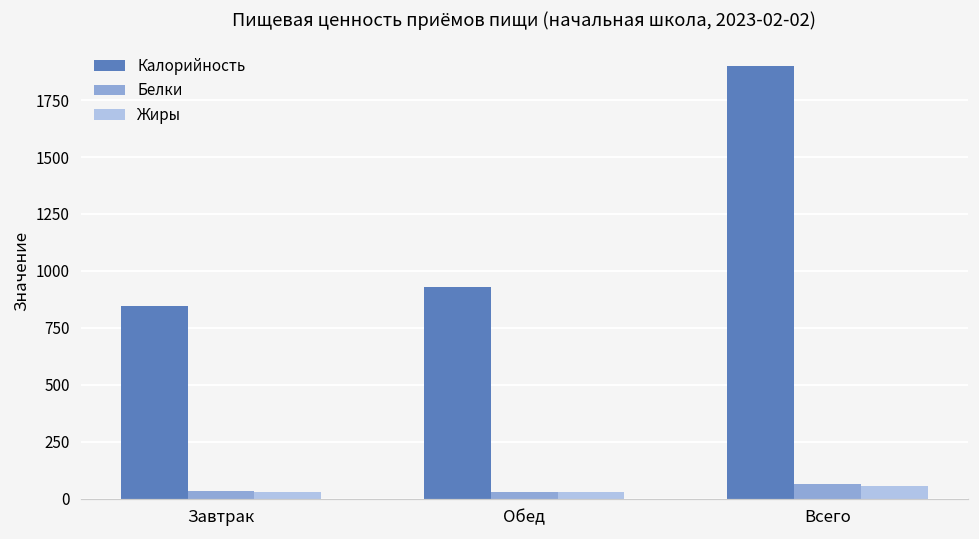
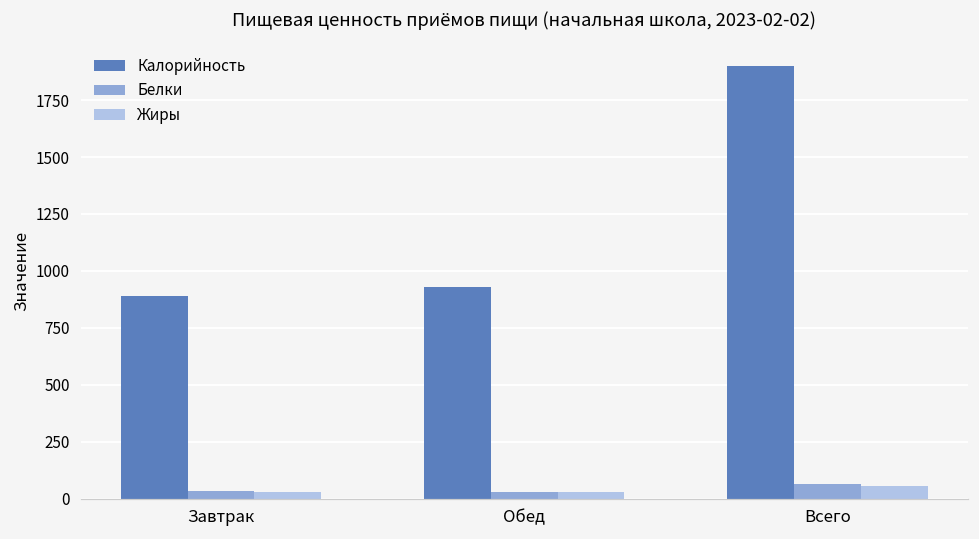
  {
    "Калорийность": {
-     "Завтрак": 840,
+     "Завтрак": 890,
      "Обед": 930,
      "Всего": 1900
    }
  }
